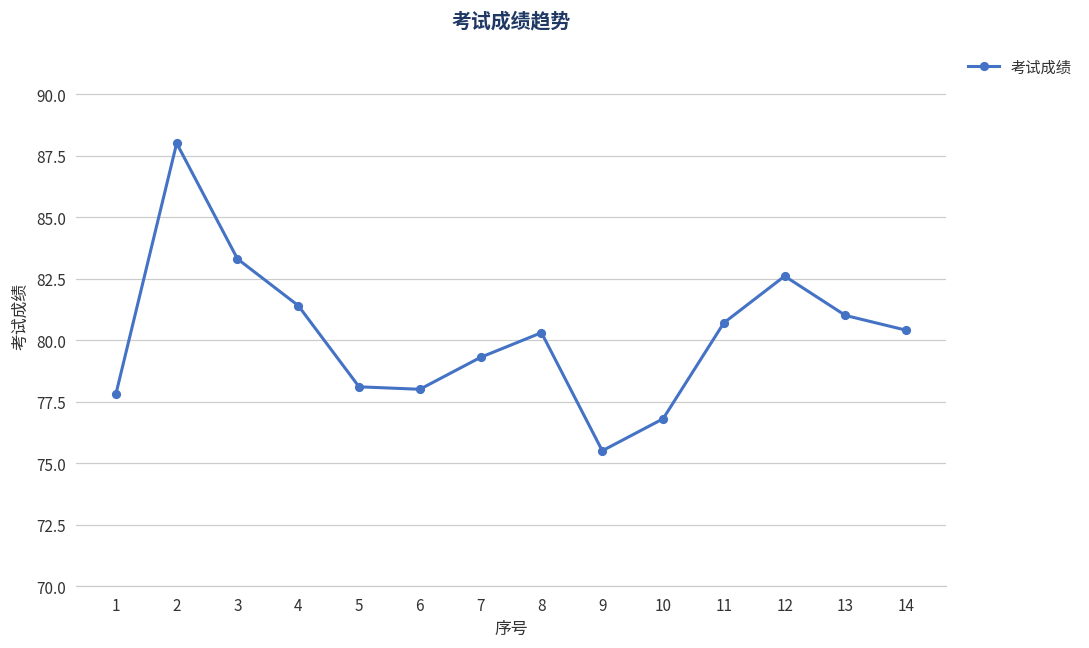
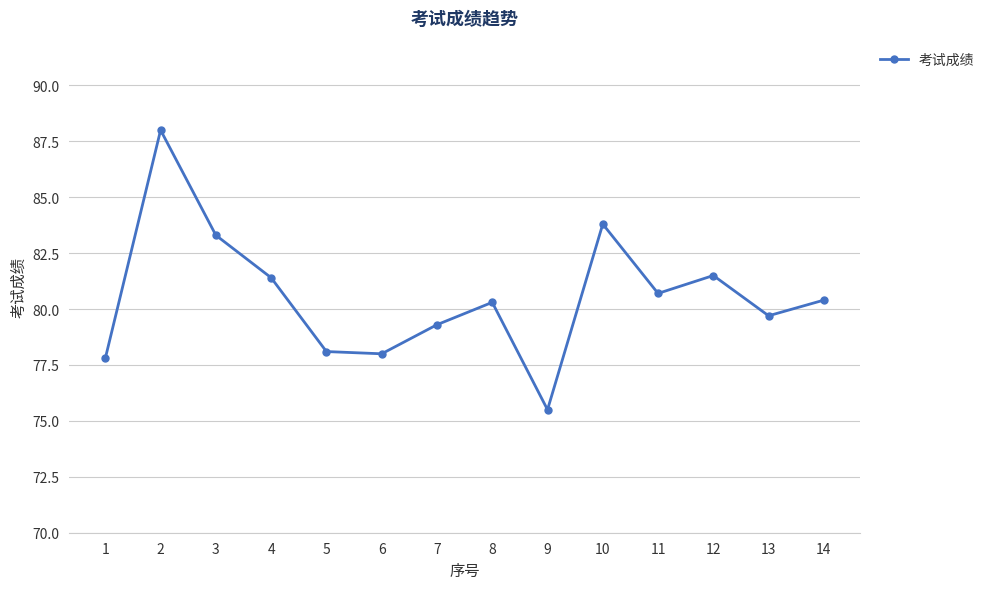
  {
    "1": 77.8,
    "2": 88.0,
    "3": 83.3,
    "4": 81.4,
    "5": 78.1,
    "6": 78.0,
    "7": 79.3,
    "8": 80.3,
    "9": 75.5,
-   "10": 76.8,
+   "10": 83.8,
    "11": 80.7,
-   "12": 82.6,
-   "13": 81.0,
+   "12": 81.5,
+   "13": 79.7,
    "14": 80.4
  }
